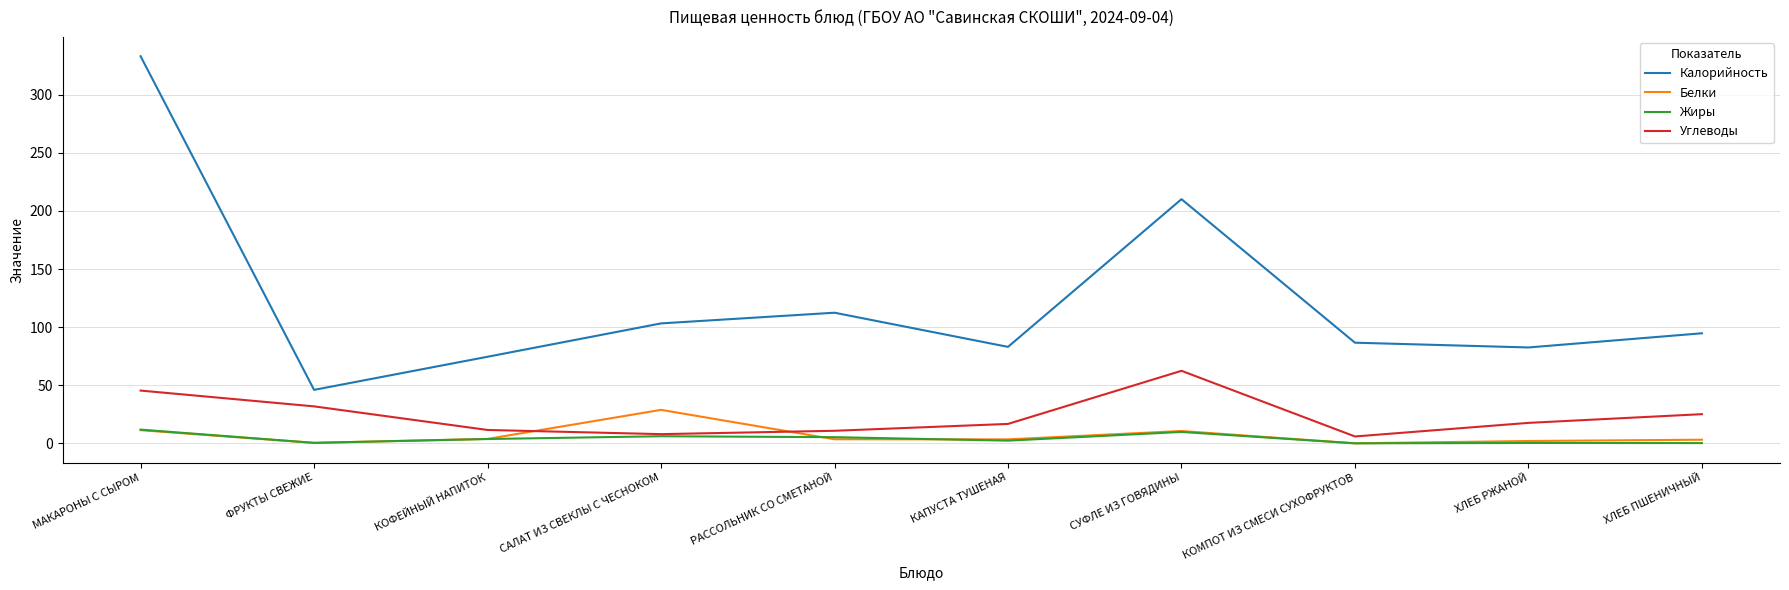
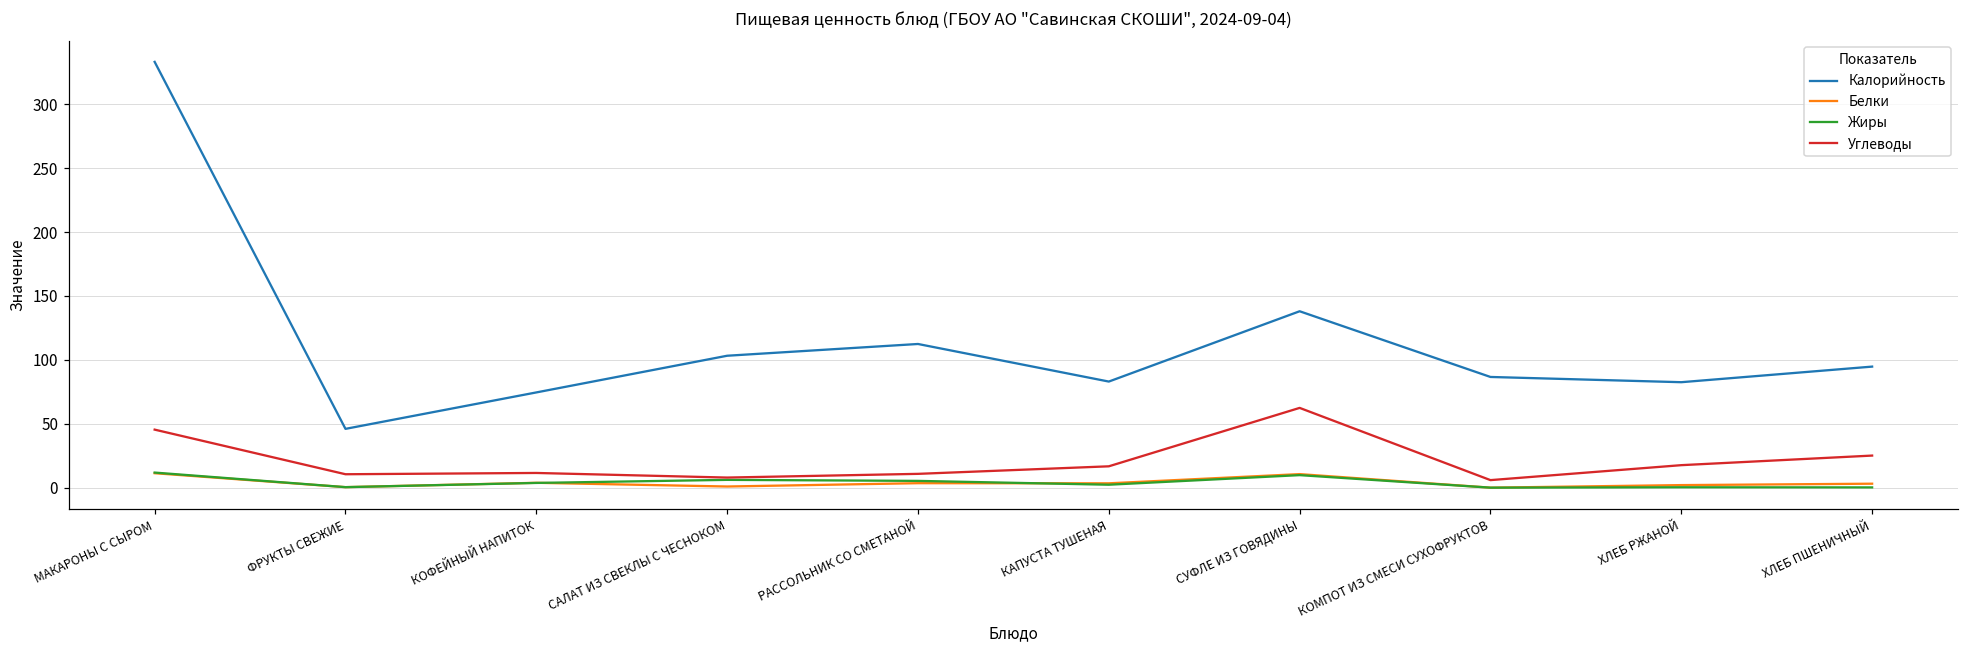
  {
    "Калорийность": {
      "МАКАРОНЫ С СЫРОМ": 333,
      "ФРУКТЫ СВЕЖИЕ": 46,
      "КОФЕЙНЫЙ НАПИТОК": 75,
      "САЛАТ ИЗ СВЕКЛЫ С ЧЕСНОКОМ": 103,
      "РАССОЛЬНИК СО СМЕТАНОЙ": 112,
      "КАПУСТА ТУШЕНАЯ": 83,
-     "СУФЛЕ ИЗ ГОВЯДИНЫ": 210,
+     "СУФЛЕ ИЗ ГОВЯДИНЫ": 138,
      "КОМПОТ ИЗ СМЕСИ СУХОФРУКТОВ": 87,
      "ХЛЕБ РЖАНОЙ": 83,
      "ХЛЕБ ПШЕНИЧНЫЙ": 95
    },
    "Белки": {
-     "САЛАТ ИЗ СВЕКЛЫ С ЧЕСНОКОМ": 29,
+     "САЛАТ ИЗ СВЕКЛЫ С ЧЕСНОКОМ": 1,
      "ХЛЕБ ПШЕНИЧНЫЙ": 3
    },
    "Жиры": {
      "ХЛЕБ ПШЕНИЧНЫЙ": 0
    },
    "Углеводы": {
      "МАКАРОНЫ С СЫРОМ": 45,
-     "ФРУКТЫ СВЕЖИЕ": 32,
+     "ФРУКТЫ СВЕЖИЕ": 11,
      "КОФЕЙНЫЙ НАПИТОК": 12,
      "РАССОЛЬНИК СО СМЕТАНОЙ": 11,
      "КАПУСТА ТУШЕНАЯ": 17,
      "СУФЛЕ ИЗ ГОВЯДИНЫ": 62,
      "КОМПОТ ИЗ СМЕСИ СУХОФРУКТОВ": 6,
      "ХЛЕБ РЖАНОЙ": 18,
      "ХЛЕБ ПШЕНИЧНЫЙ": 25
    }
  }
